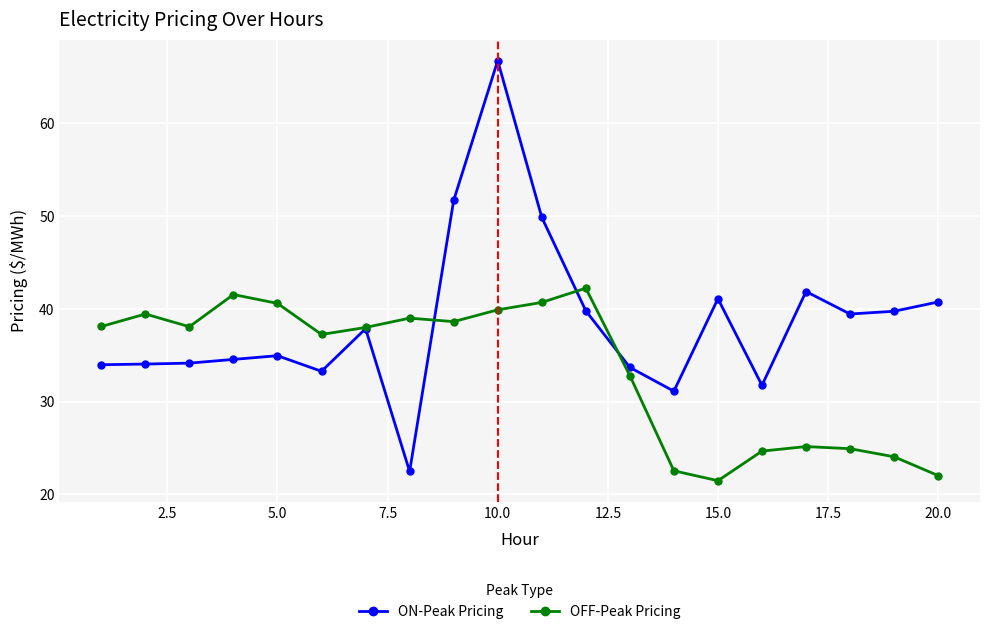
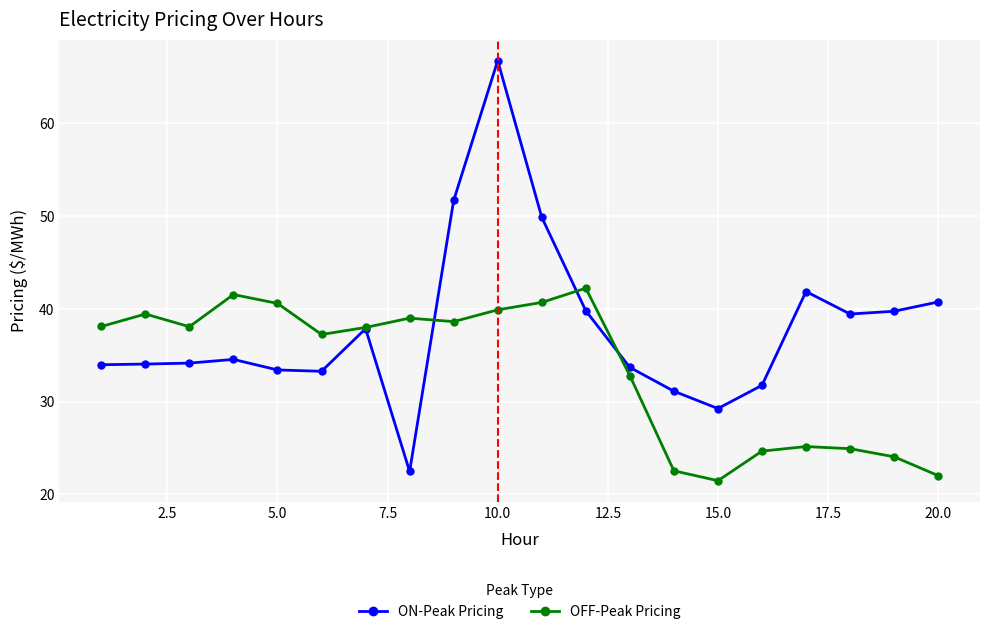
  {
    "ON-Peak Pricing": {
-     "5.0": 35,
+     "5.0": 33,
      "10.0": 67,
-     "15.0": 41,
+     "15.0": 29,
      "20.0": 41
    },
    "OFF-Peak Pricing": {
      "5.0": 41,
      "10.0": 40,
      "15.0": 21,
      "20.0": 22
    }
  }
